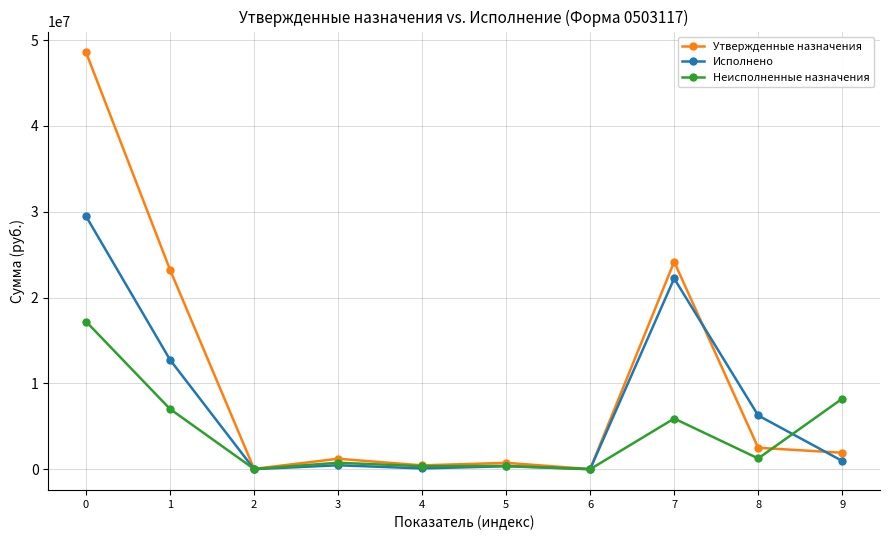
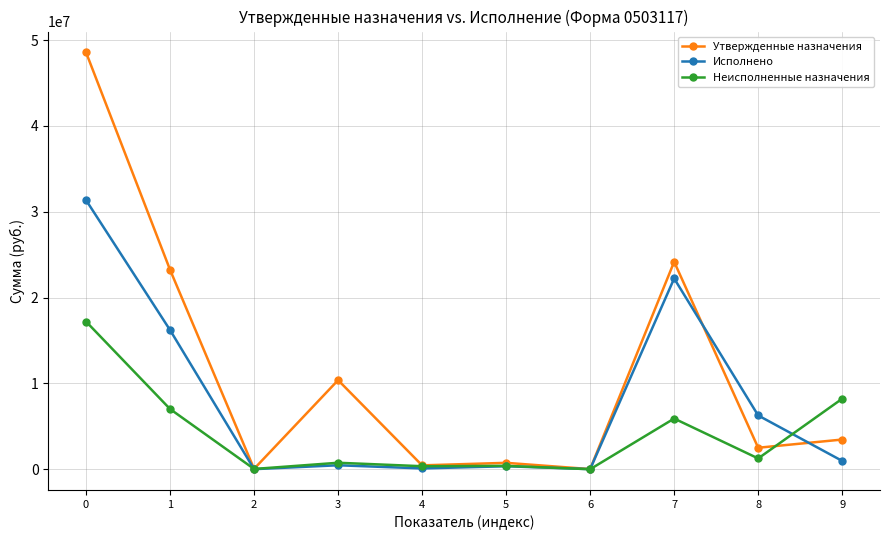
  {
    "Утвержденные назначения": {
      "0": 49000000,
      "1": 23000000,
-     "3": 1000000,
+     "3": 10000000,
      "5": 1000000,
      "7": 24000000,
      "8": 3000000,
-     "9": 2000000
+     "9": 3000000
    },
    "Исполнено": {
-     "0": 29000000,
-     "1": 13000000,
+     "0": 31000000,
+     "1": 16000000,
      "7": 22000000,
      "8": 6000000,
      "9": 1000000
    },
    "Неисполненные назначения": {
      "0": 17000000,
      "1": 7000000,
      "7": 6000000,
      "8": 1000000,
      "9": 8000000
    }
  }
